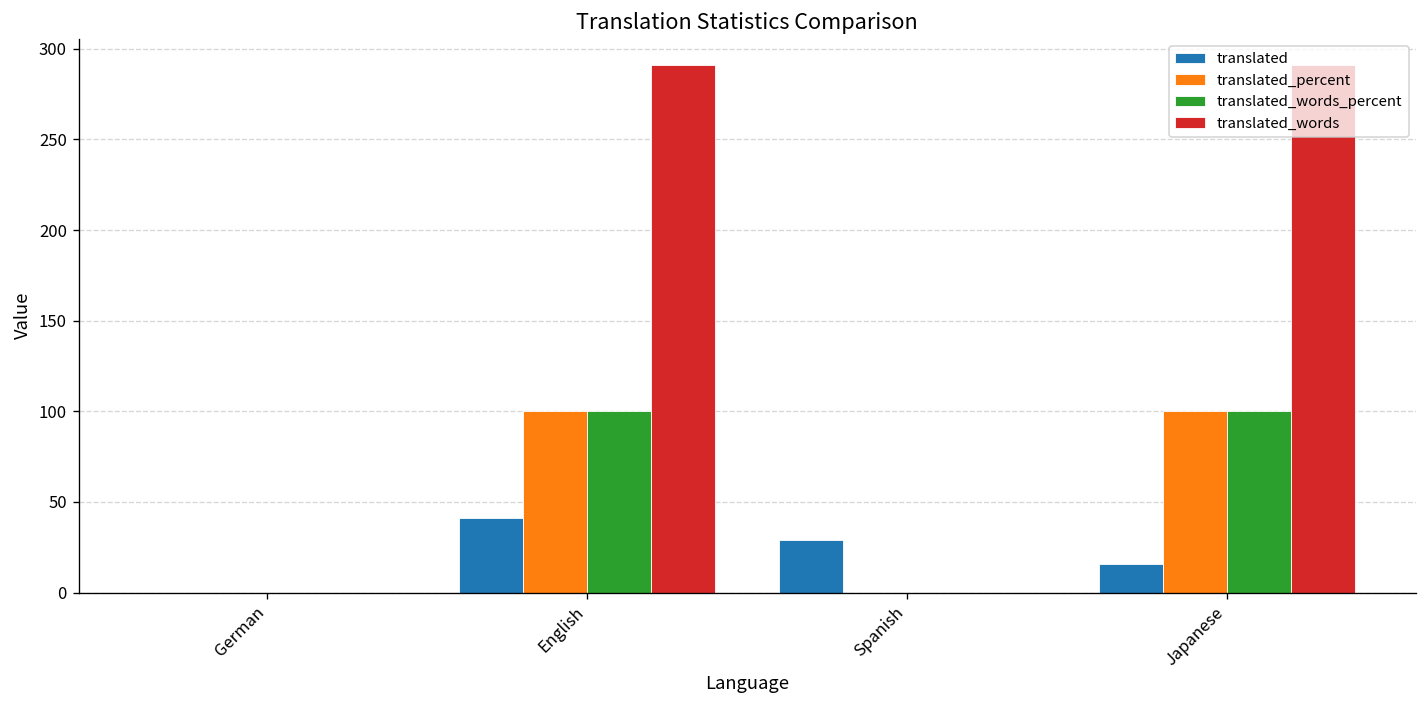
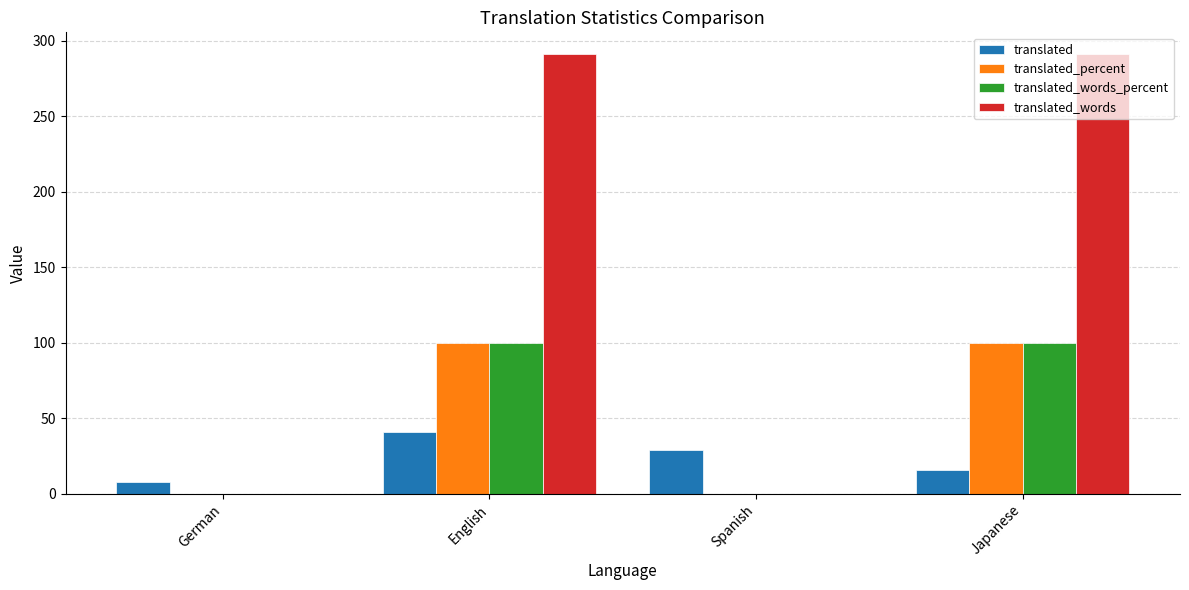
  {
    "translated": {
-     "German": 0,
+     "German": 8,
      "English": 41,
      "Spanish": 29,
      "Japanese": 16
    },
    "translated_percent": {
      "German": 0,
      "English": 100,
      "Spanish": 0,
      "Japanese": 100
    },
    "translated_words_percent": {
      "German": 0,
      "English": 100,
      "Spanish": 0,
      "Japanese": 100
    },
    "translated_words": {
      "German": 0,
      "English": 291,
      "Spanish": 0
    }
  }
